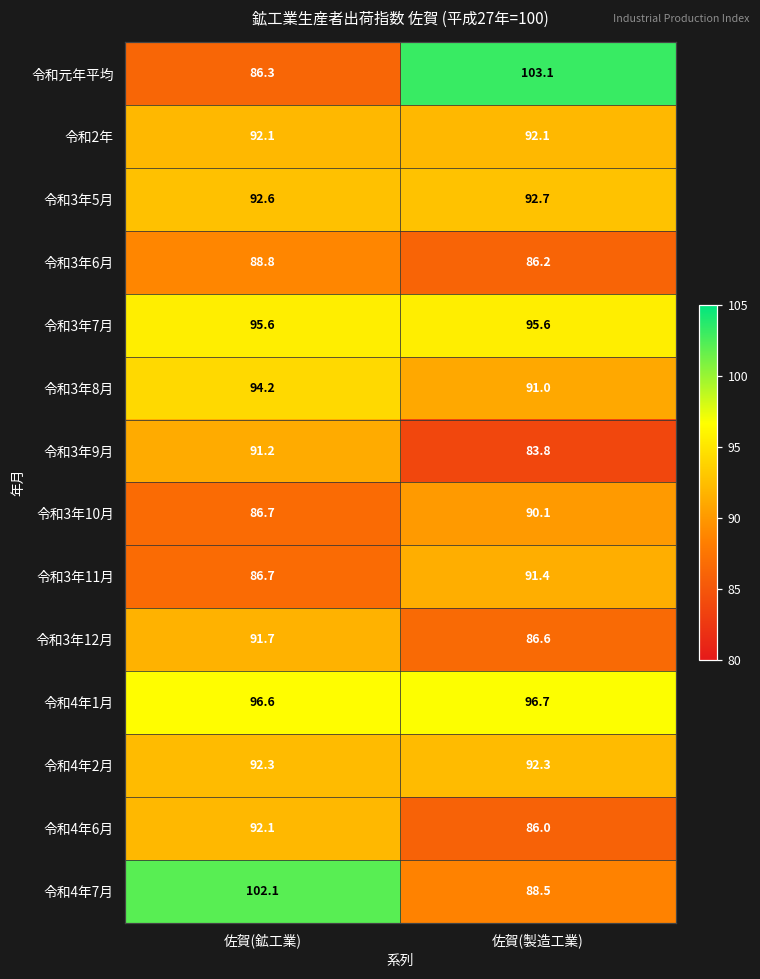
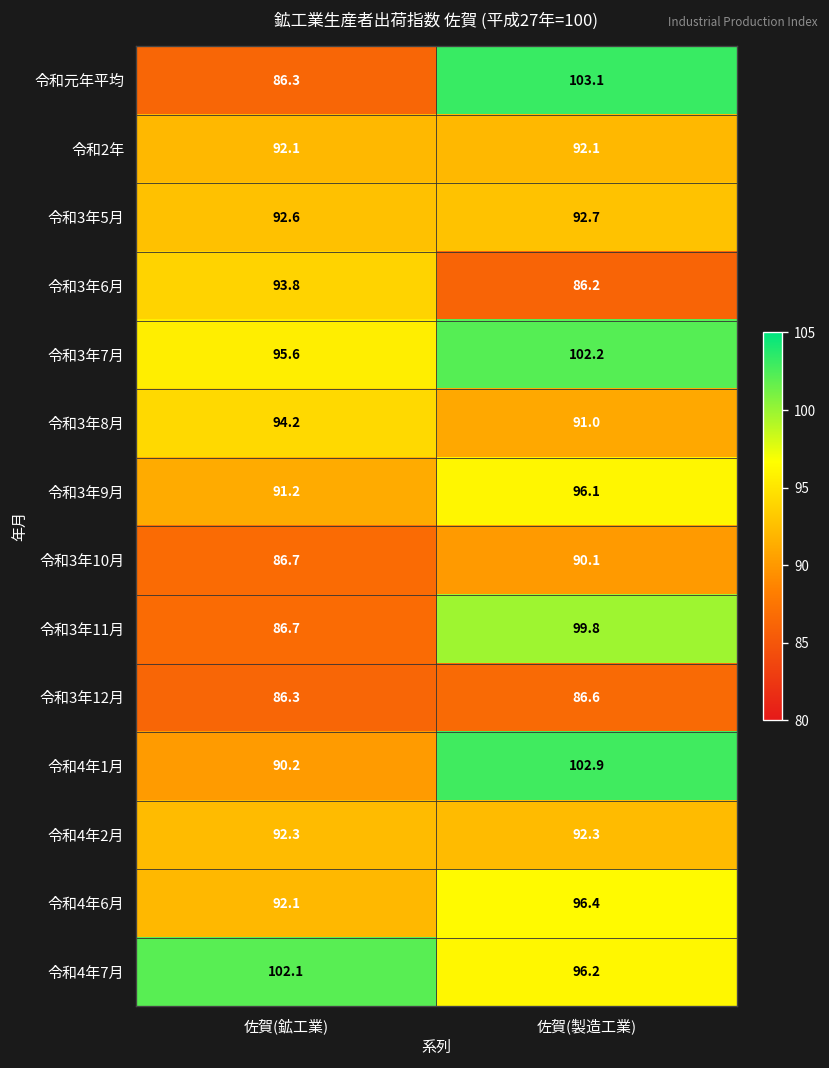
  {
    "令和元年平均": {
      "佐賀(鉱工業)": 86.3,
      "佐賀(製造工業)": 103.1
    },
    "令和2年": {
      "佐賀(鉱工業)": 92.1,
      "佐賀(製造工業)": 92.1
    },
    "令和3年5月": {
      "佐賀(鉱工業)": 92.6,
      "佐賀(製造工業)": 92.7
    },
    "令和3年6月": {
-     "佐賀(鉱工業)": 88.8,
+     "佐賀(鉱工業)": 93.8,
      "佐賀(製造工業)": 86.2
    },
    "令和3年7月": {
      "佐賀(鉱工業)": 95.6,
-     "佐賀(製造工業)": 95.6
+     "佐賀(製造工業)": 102.2
    },
    "令和3年8月": {
      "佐賀(鉱工業)": 94.2,
      "佐賀(製造工業)": 91.0
    },
    "令和3年9月": {
      "佐賀(鉱工業)": 91.2,
-     "佐賀(製造工業)": 83.8
+     "佐賀(製造工業)": 96.1
    },
    "令和3年10月": {
      "佐賀(鉱工業)": 86.7,
      "佐賀(製造工業)": 90.1
    },
    "令和3年11月": {
      "佐賀(鉱工業)": 86.7,
-     "佐賀(製造工業)": 91.4
+     "佐賀(製造工業)": 99.8
    },
    "令和3年12月": {
-     "佐賀(鉱工業)": 91.7,
+     "佐賀(鉱工業)": 86.3,
      "佐賀(製造工業)": 86.6
    },
    "令和4年1月": {
-     "佐賀(鉱工業)": 96.6,
-     "佐賀(製造工業)": 96.7
+     "佐賀(鉱工業)": 90.2,
+     "佐賀(製造工業)": 102.9
    },
    "令和4年2月": {
      "佐賀(鉱工業)": 92.3,
      "佐賀(製造工業)": 92.3
    },
    "令和4年6月": {
      "佐賀(鉱工業)": 92.1,
-     "佐賀(製造工業)": 86.0
+     "佐賀(製造工業)": 96.4
    },
    "令和4年7月": {
      "佐賀(鉱工業)": 102.1,
-     "佐賀(製造工業)": 88.5
+     "佐賀(製造工業)": 96.2
    }
  }
